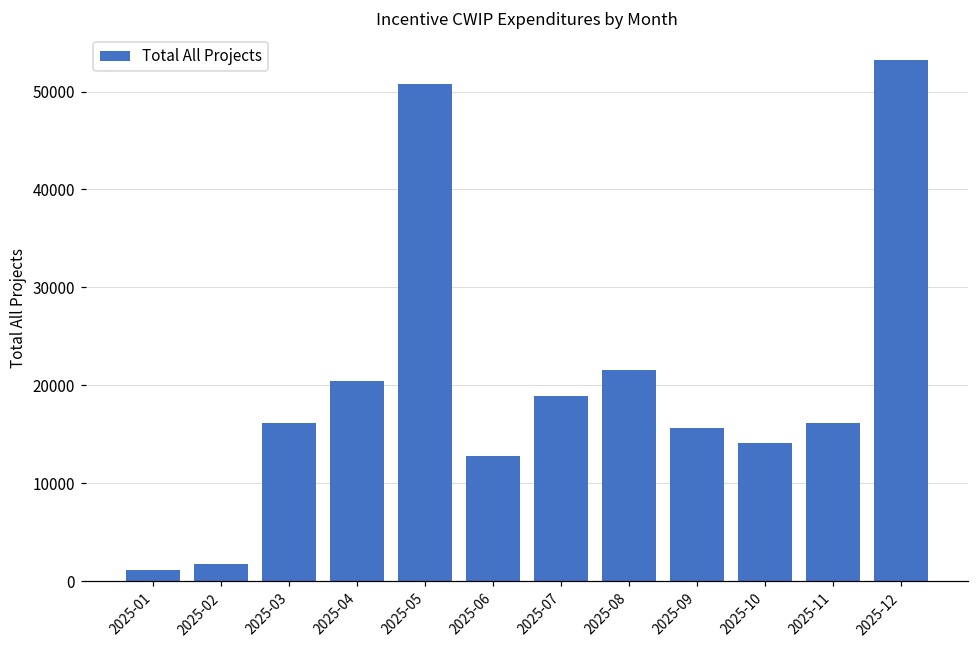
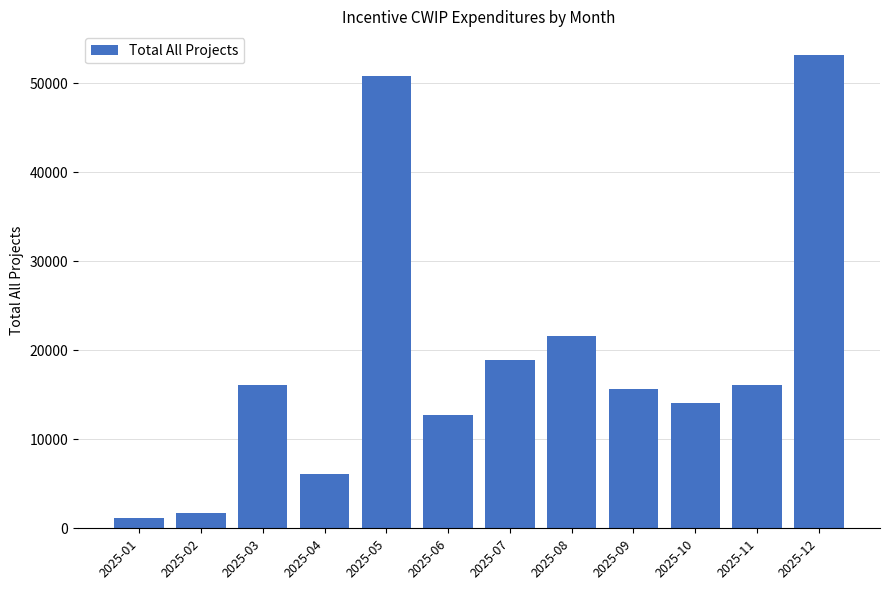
  {
    "2025-01": 1000,
    "2025-02": 2000,
    "2025-03": 16000,
-   "2025-04": 20000,
+   "2025-04": 6000,
    "2025-05": 51000,
    "2025-06": 13000,
    "2025-07": 19000,
    "2025-08": 22000,
    "2025-09": 16000,
    "2025-10": 14000,
    "2025-11": 16000,
    "2025-12": 53000
  }
